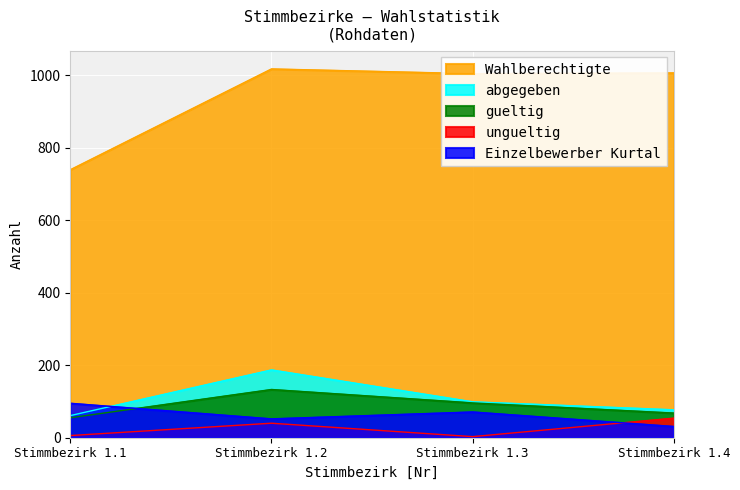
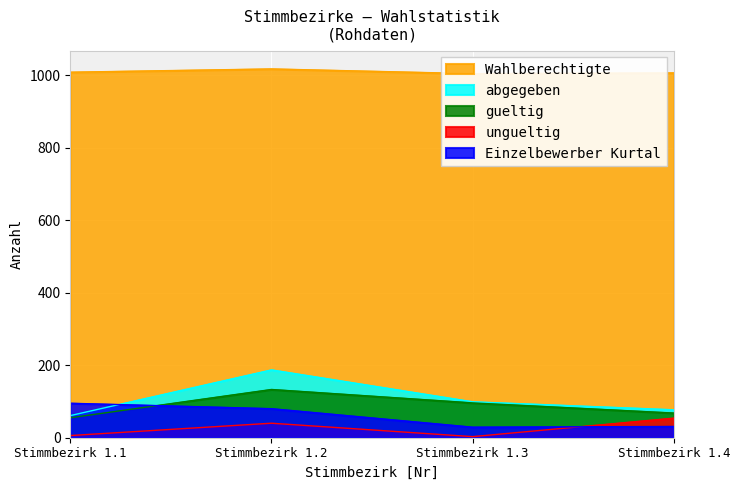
  {
    "Wahlberechtigte": {
-     "Stimmbezirk 1.1": 740,
+     "Stimmbezirk 1.1": 1010,
      "Stimmbezirk 1.2": 1020,
      "Stimmbezirk 1.4": 1010
    },
    "abgegeben": {
      "Stimmbezirk 1.2": 190,
      "Stimmbezirk 1.4": 80
    },
    "gueltig": {
      "Stimmbezirk 1.2": 130,
      "Stimmbezirk 1.4": 70
    },
    "ungueltig": {
      "Stimmbezirk 1.1": 10,
      "Stimmbezirk 1.2": 40,
      "Stimmbezirk 1.3": 0,
      "Stimmbezirk 1.4": 50
    },
    "Einzelbewerber Kurtal": {
      "Stimmbezirk 1.1": 100,
-     "Stimmbezirk 1.2": 50,
-     "Stimmbezirk 1.3": 70,
+     "Stimmbezirk 1.2": 80,
+     "Stimmbezirk 1.3": 30,
      "Stimmbezirk 1.4": 30
    }
  }
